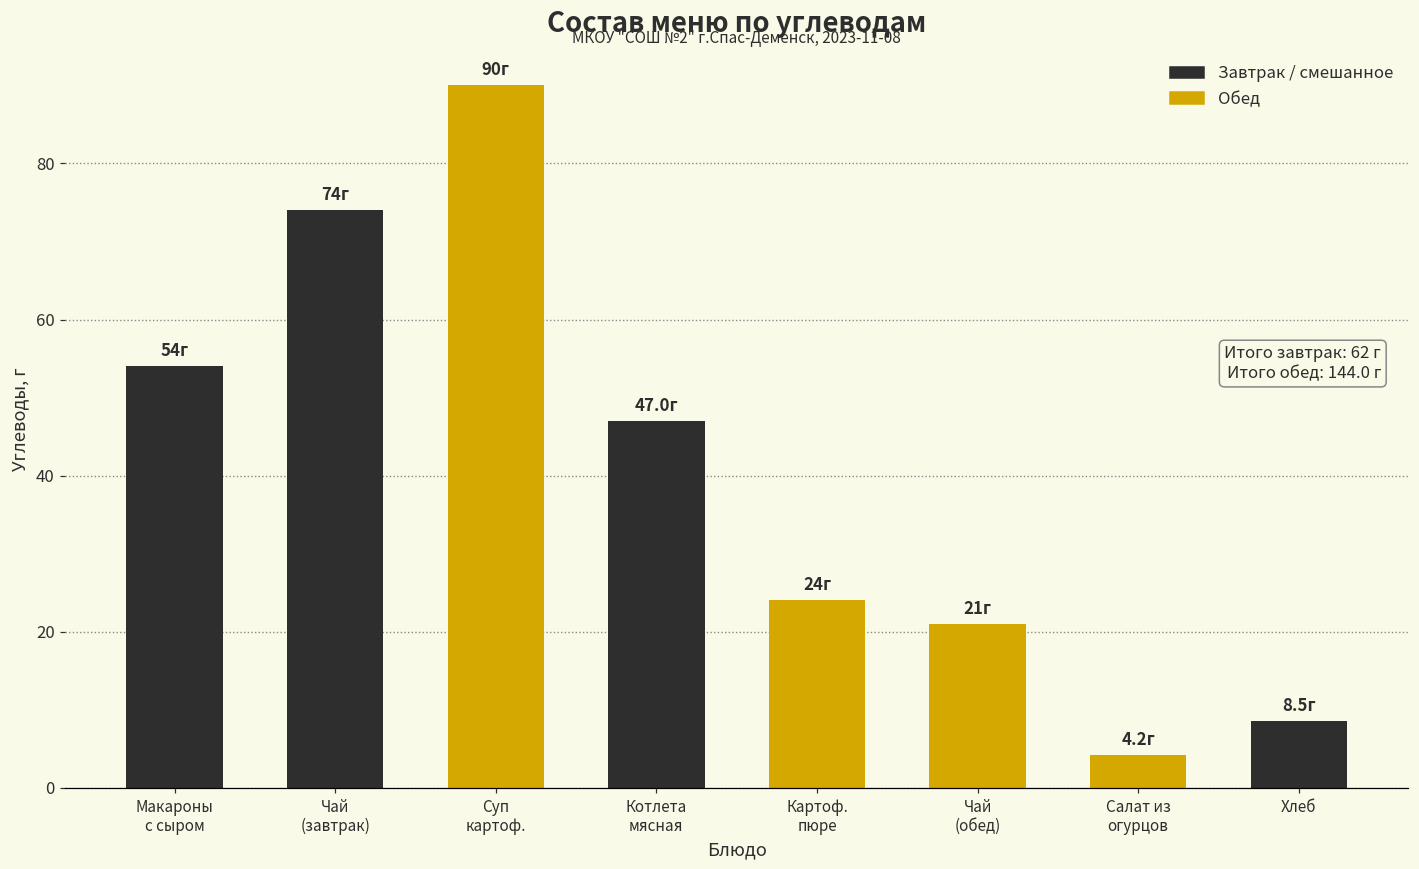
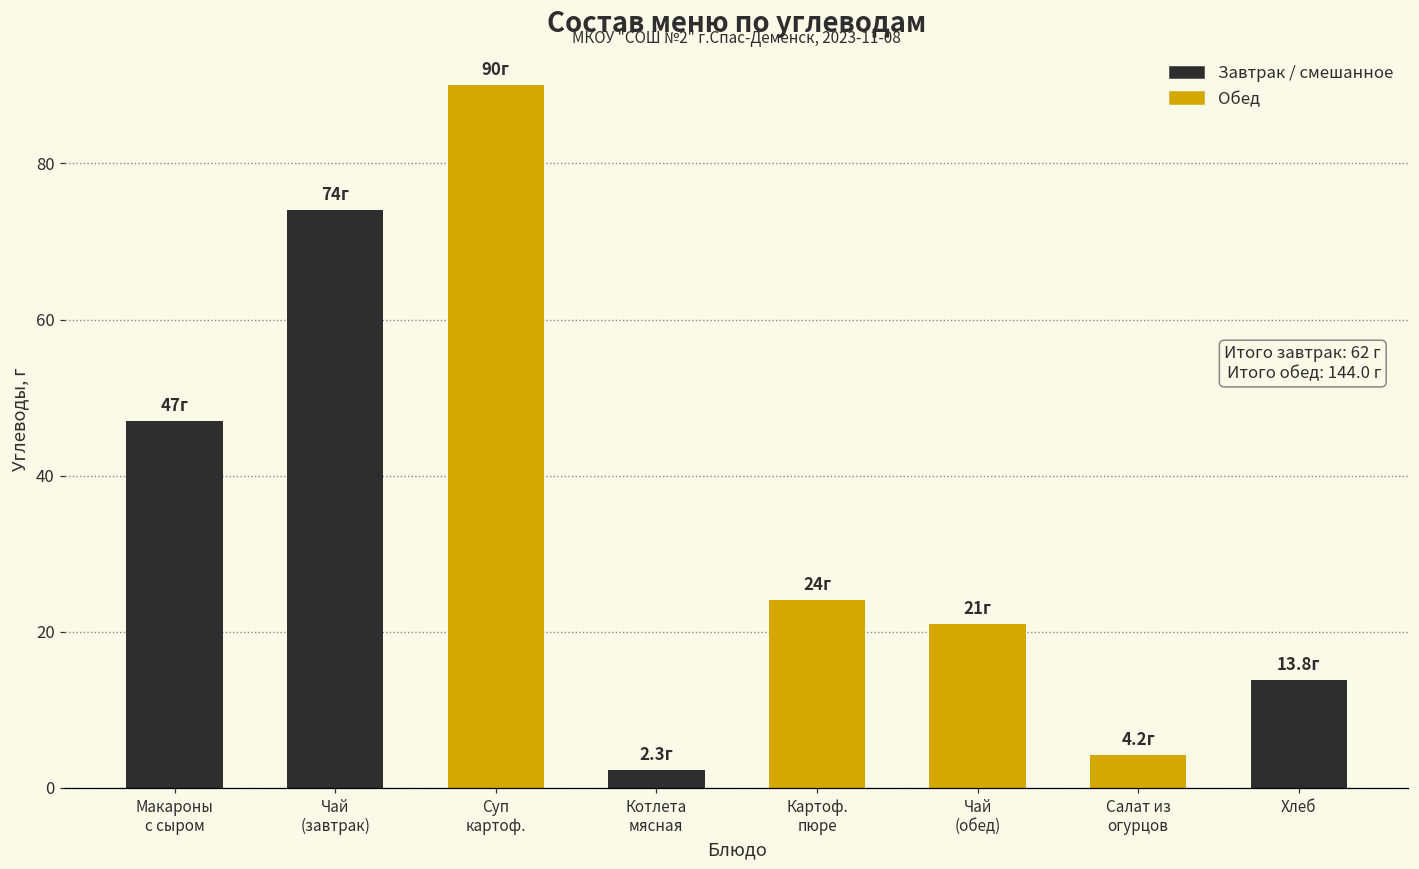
  {
-   "Макароны с сыром": "54г",
+   "Макароны с сыром": "47г",
    "Чай (завтрак)": "74г",
    "Суп картоф.": "90г",
-   "Котлета мясная": "47.0г",
+   "Котлета мясная": "2.3г",
    "Картоф. пюре": "24г",
    "Чай (обед)": "21г",
    "Салат из огурцов": "4.2г",
-   "Хлеб": "8.5г"
+   "Хлеб": "13.8г"
  }
